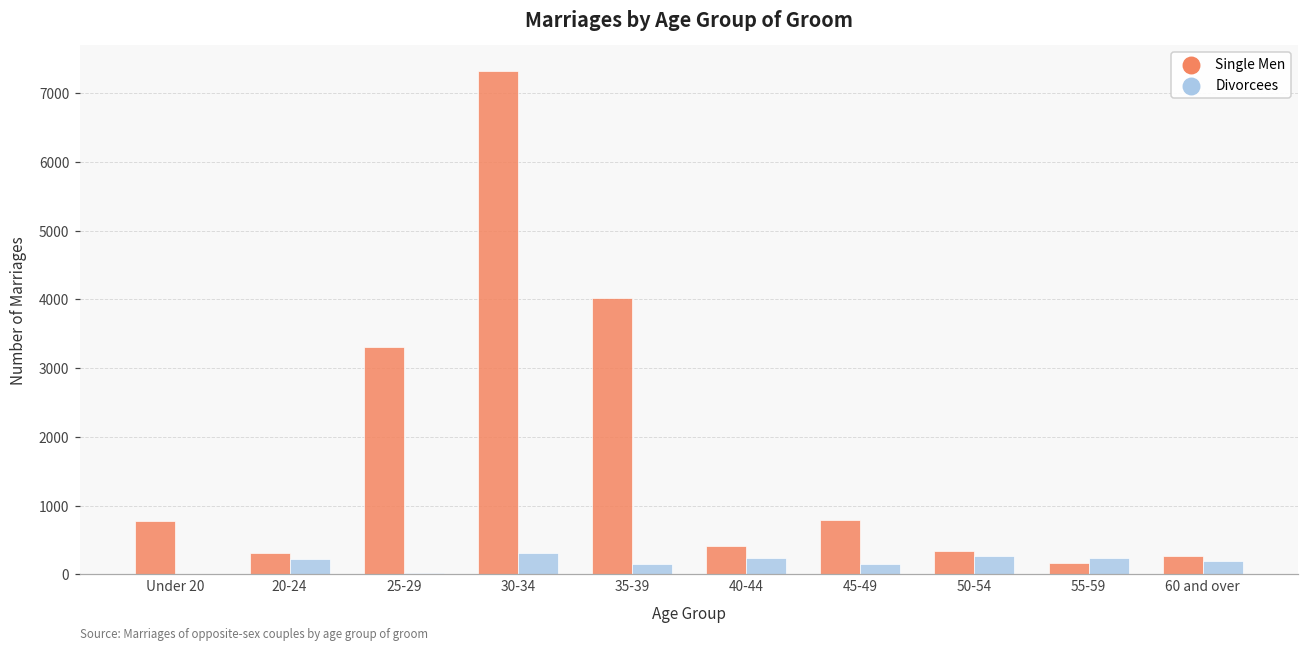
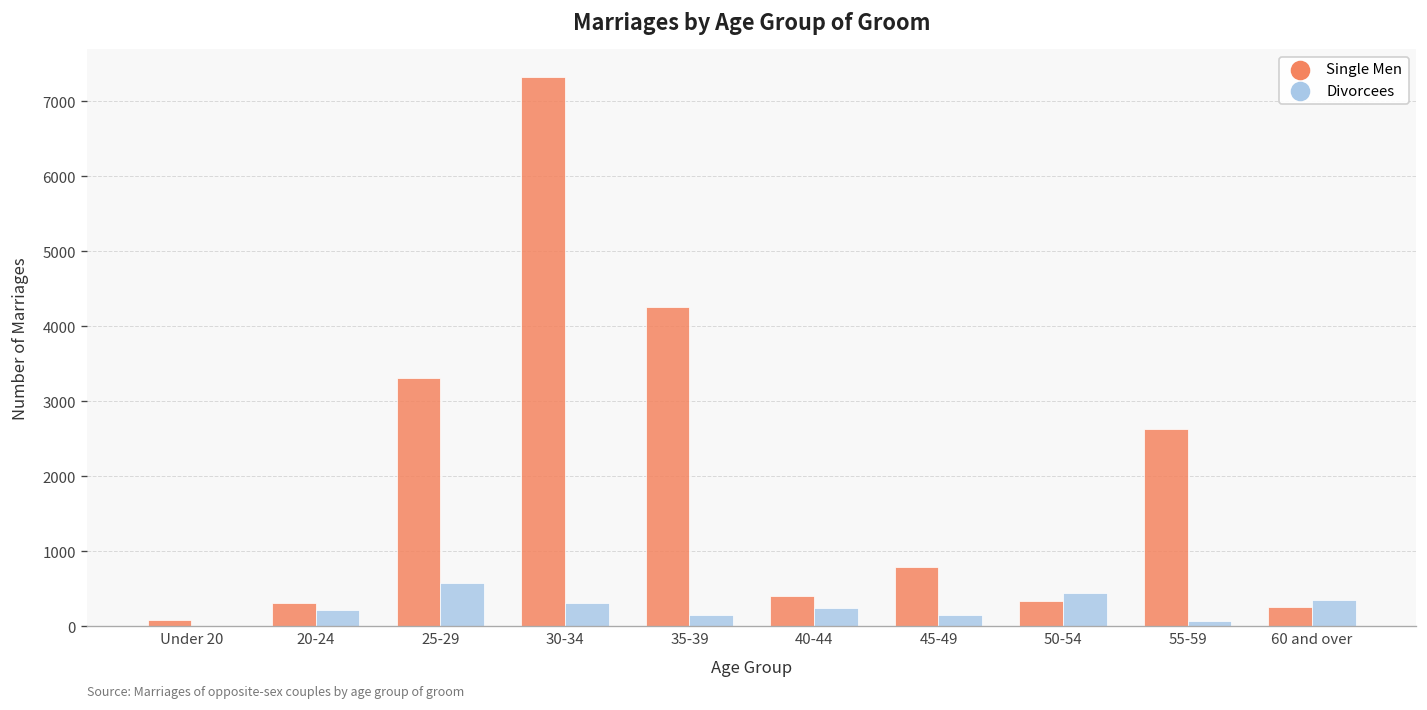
  {
    "Single Men": {
-     "Under 20": 800,
+     "Under 20": 100,
      "20-24": 300,
      "25-29": 3300,
      "30-34": 7300,
-     "35-39": 4000,
+     "35-39": 4300,
      "40-44": 400,
      "45-49": 800,
      "50-54": 300,
-     "55-59": 200,
+     "55-59": 2600,
      "60 and over": 300
    },
    "Divorcees": {
      "Under 20": 0,
      "20-24": 200,
-     "25-29": 0,
+     "25-29": 600,
      "30-34": 300,
      "35-39": 100,
      "40-44": 200,
      "45-49": 200,
-     "50-54": 300,
-     "55-59": 200,
-     "60 and over": 200
+     "50-54": 400,
+     "55-59": 100,
+     "60 and over": 400
    }
  }
